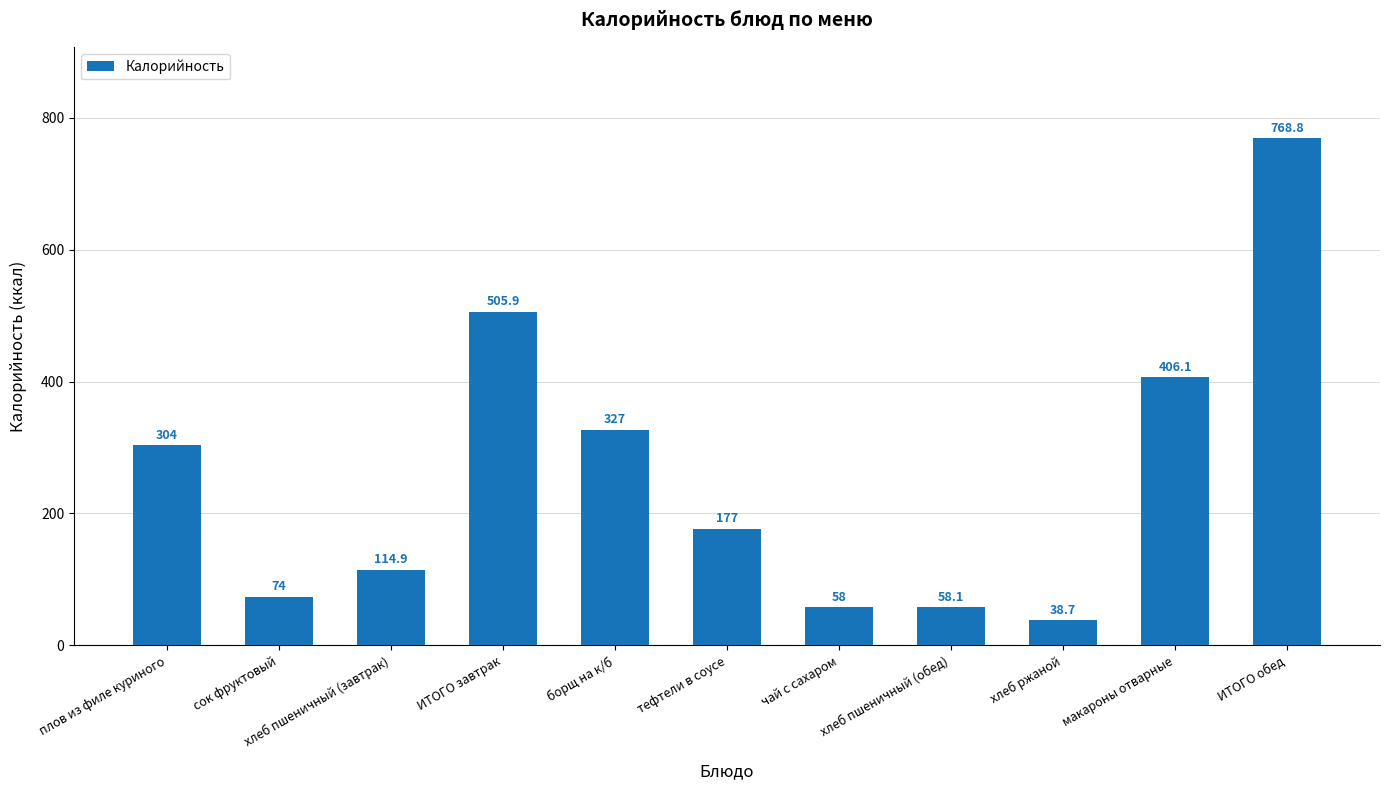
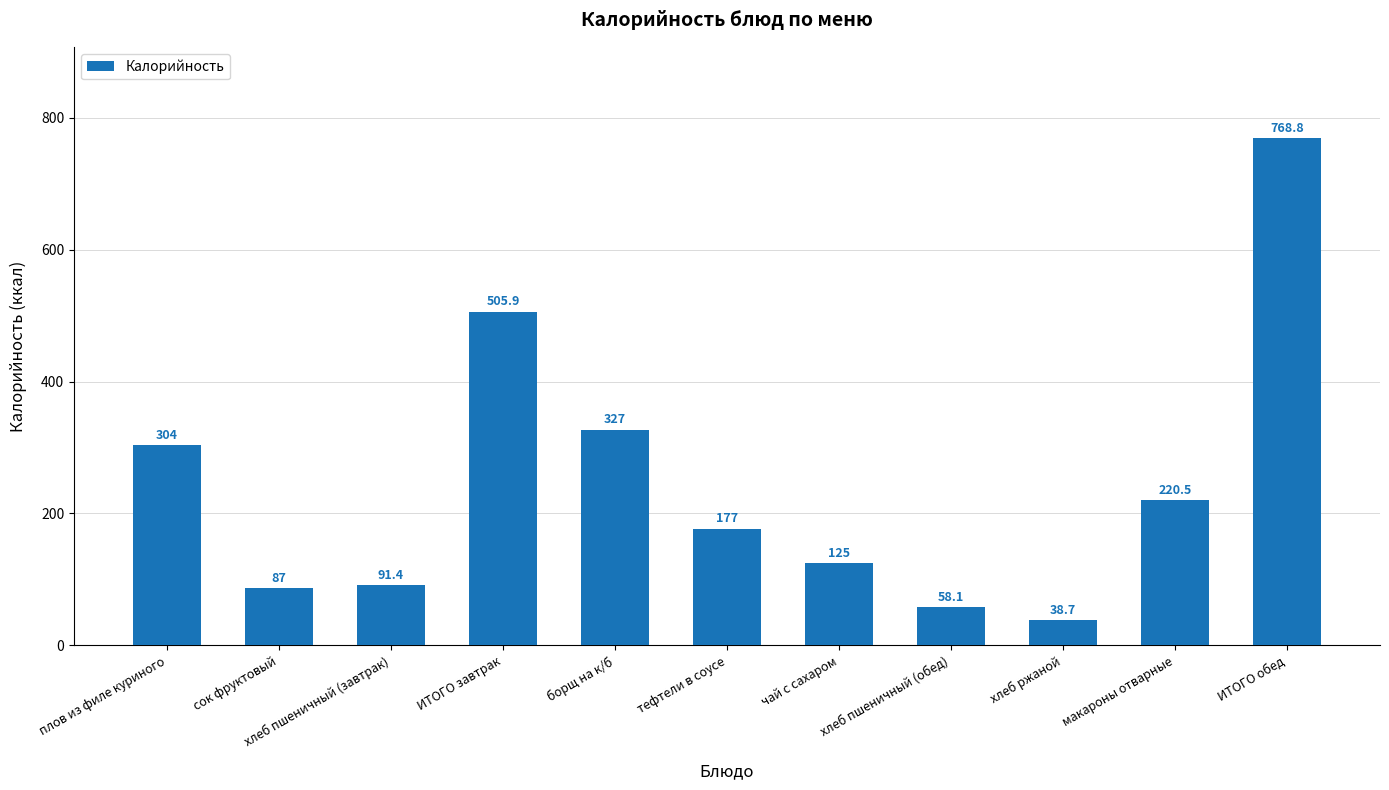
  {
    "плов из филе куриного": 304,
-   "сок фруктовый": 74,
-   "хлеб пшеничный (завтрак)": 114.9,
+   "сок фруктовый": 87,
+   "хлеб пшеничный (завтрак)": 91.4,
    "ИТОГО завтрак": 505.9,
    "борщ на к/б": 327,
    "тефтели в соусе": 177,
-   "чай с сахаром": 58,
+   "чай с сахаром": 125,
    "хлеб пшеничный (обед)": 58.1,
    "хлеб ржаной": 38.7,
-   "макароны отварные": 406.1,
+   "макароны отварные": 220.5,
    "ИТОГО обед": 768.8
  }
